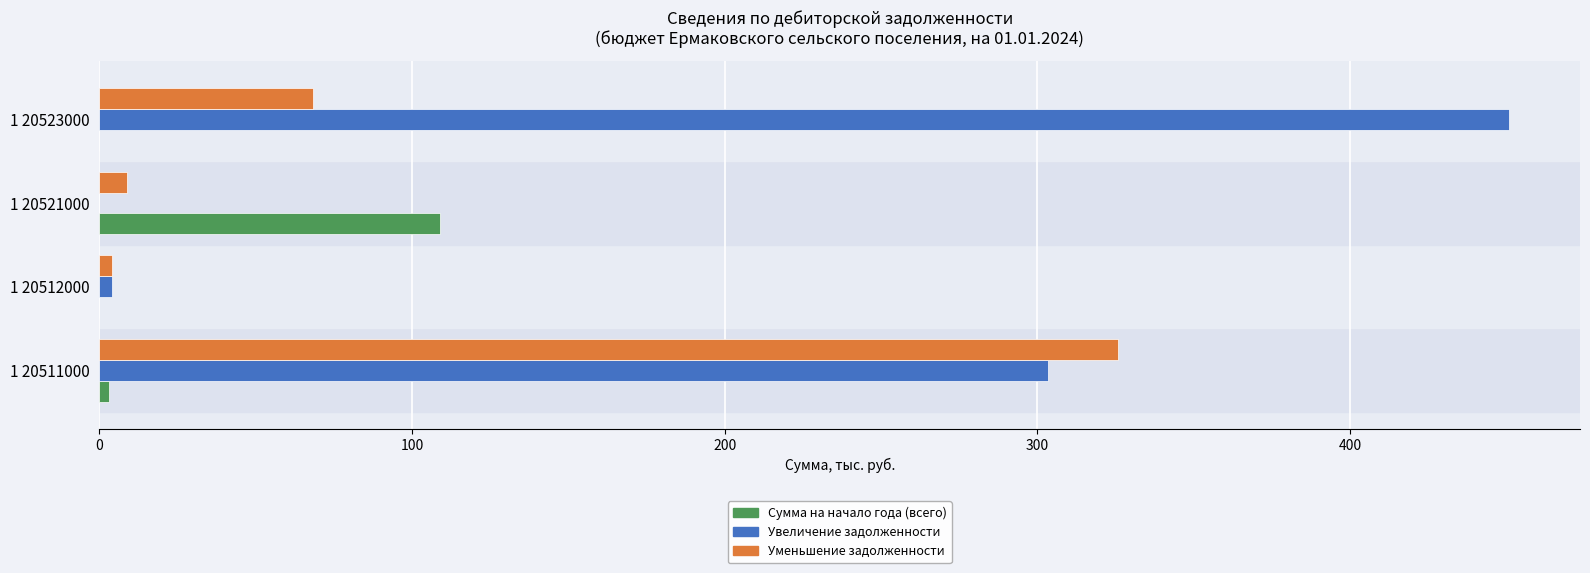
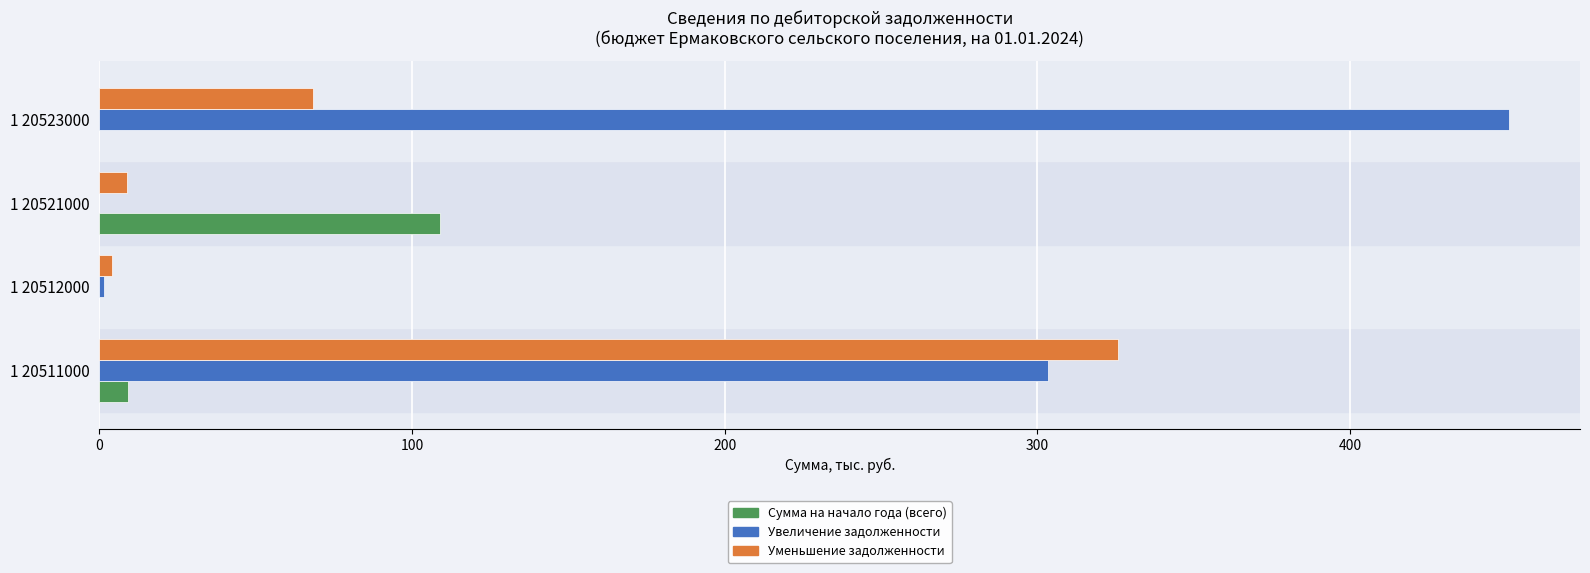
  {
    "Сумма на начало года (всего)": {
      "1 20523000": 0,
      "1 20521000": 109,
      "1 20512000": 0,
-     "1 20511000": 3
+     "1 20511000": 9
    },
    "Увеличение задолженности": {
      "1 20523000": 451,
      "1 20521000": 0,
-     "1 20512000": 4,
+     "1 20512000": 1,
      "1 20511000": 304
    },
    "Уменьшение задолженности": {
      "1 20523000": 68,
      "1 20521000": 9,
      "1 20512000": 4,
      "1 20511000": 326
    }
  }
